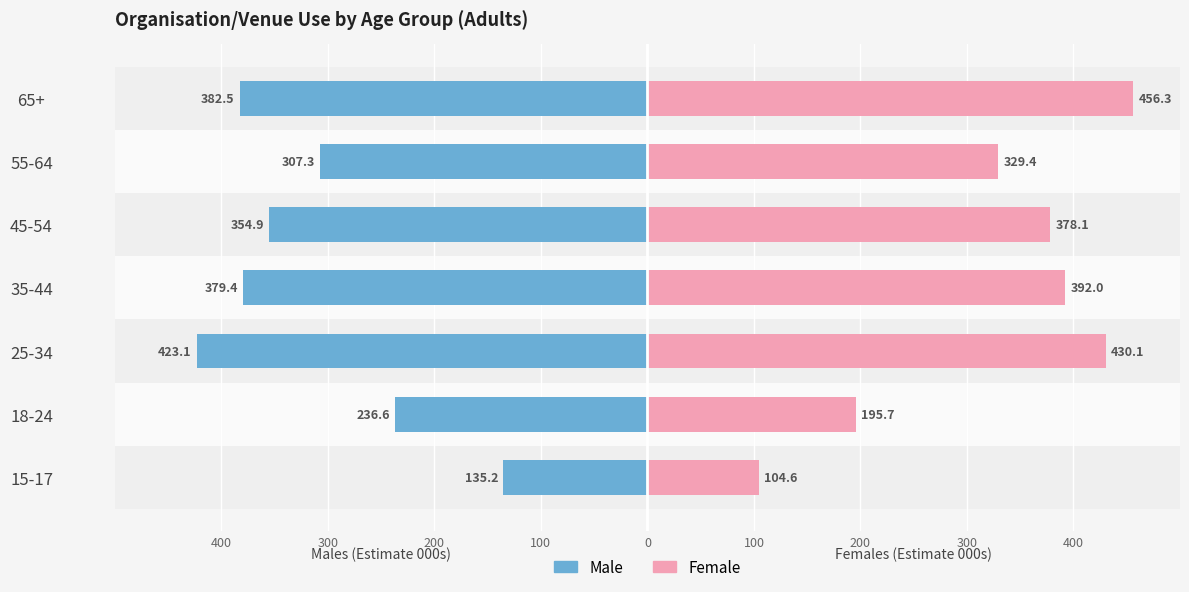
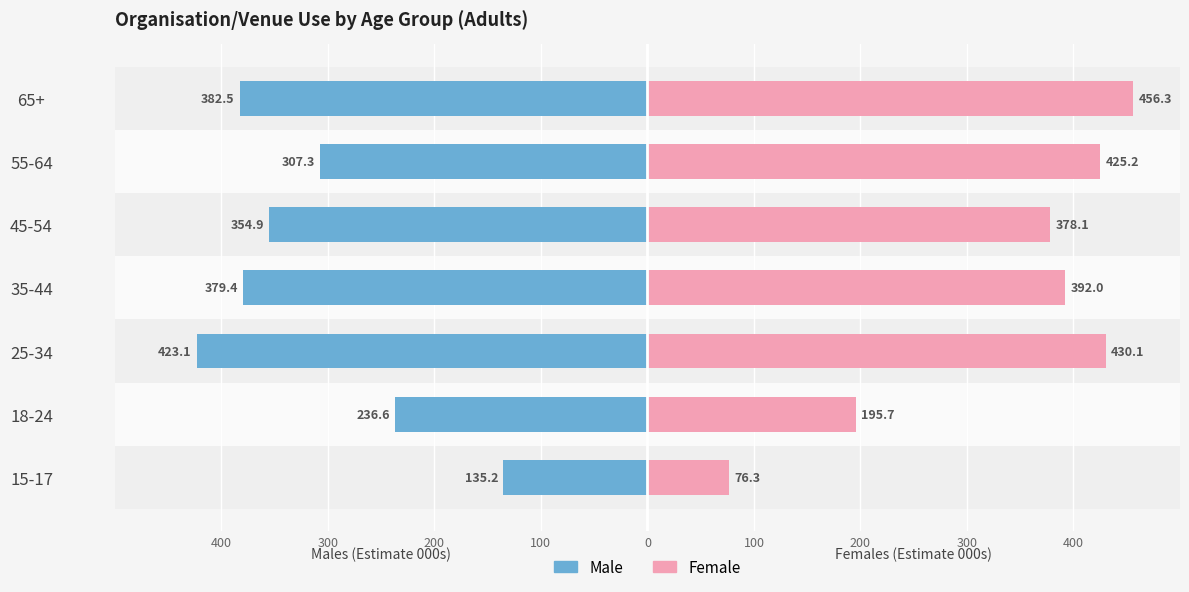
  {
    "Female": {
      "65+": 456.3,
-     "55-64": 329.4,
+     "55-64": 425.2,
      "45-54": 378.1,
      "35-44": 392.0,
      "25-34": 430.1,
      "18-24": 195.7,
-     "15-17": 104.6
+     "15-17": 76.3
    }
  }
